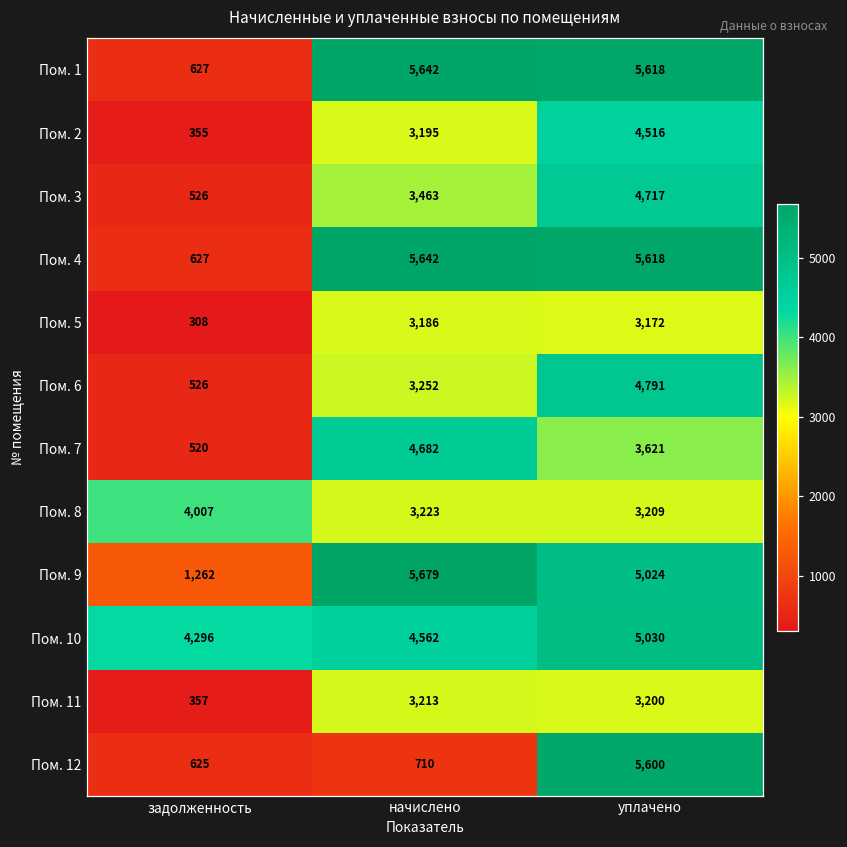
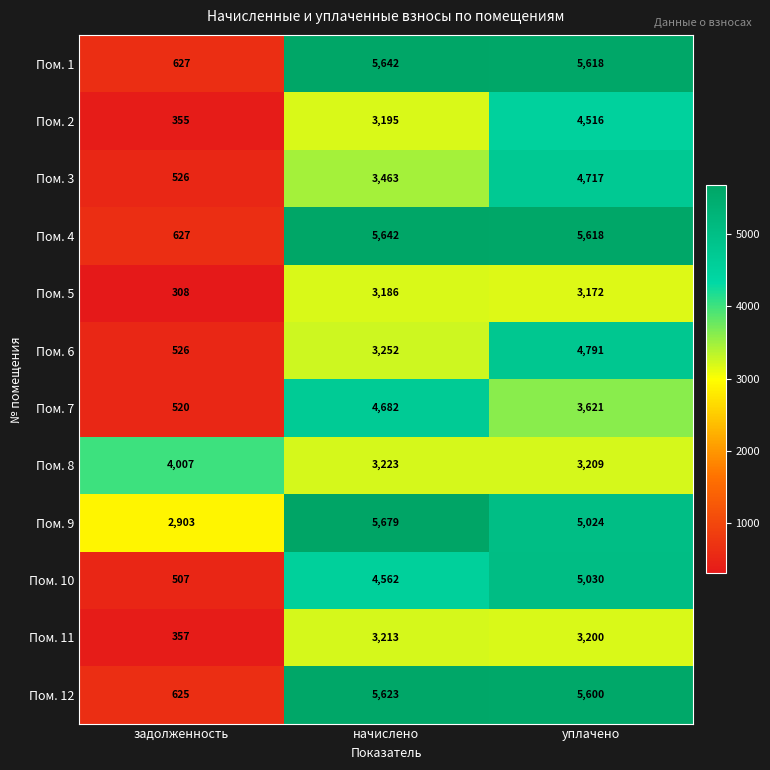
  {
    "Пом. 1": {
      "задолженность": "627",
      "начислено": "5,642",
      "уплачено": "5,618"
    },
    "Пом. 2": {
      "задолженность": "355",
      "начислено": "3,195",
      "уплачено": "4,516"
    },
    "Пом. 3": {
      "задолженность": "526",
      "начислено": "3,463",
      "уплачено": "4,717"
    },
    "Пом. 4": {
      "задолженность": "627",
      "начислено": "5,642",
      "уплачено": "5,618"
    },
    "Пом. 5": {
      "задолженность": "308",
      "начислено": "3,186",
      "уплачено": "3,172"
    },
    "Пом. 6": {
      "задолженность": "526",
      "начислено": "3,252",
      "уплачено": "4,791"
    },
    "Пом. 7": {
      "задолженность": "520",
      "начислено": "4,682",
      "уплачено": "3,621"
    },
    "Пом. 8": {
      "задолженность": "4,007",
      "начислено": "3,223",
      "уплачено": "3,209"
    },
    "Пом. 9": {
-     "задолженность": "1,262",
+     "задолженность": "2,903",
      "начислено": "5,679",
      "уплачено": "5,024"
    },
    "Пом. 10": {
-     "задолженность": "4,296",
+     "задолженность": "507",
      "начислено": "4,562",
      "уплачено": "5,030"
    },
    "Пом. 11": {
      "задолженность": "357",
      "начислено": "3,213",
      "уплачено": "3,200"
    },
    "Пом. 12": {
      "задолженность": "625",
-     "начислено": "710",
+     "начислено": "5,623",
      "уплачено": "5,600"
    }
  }
